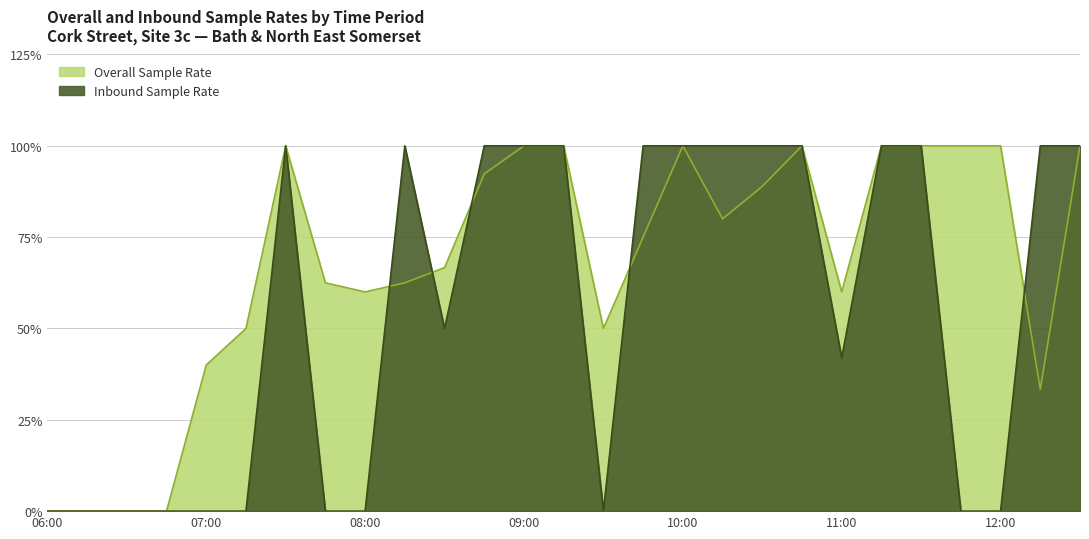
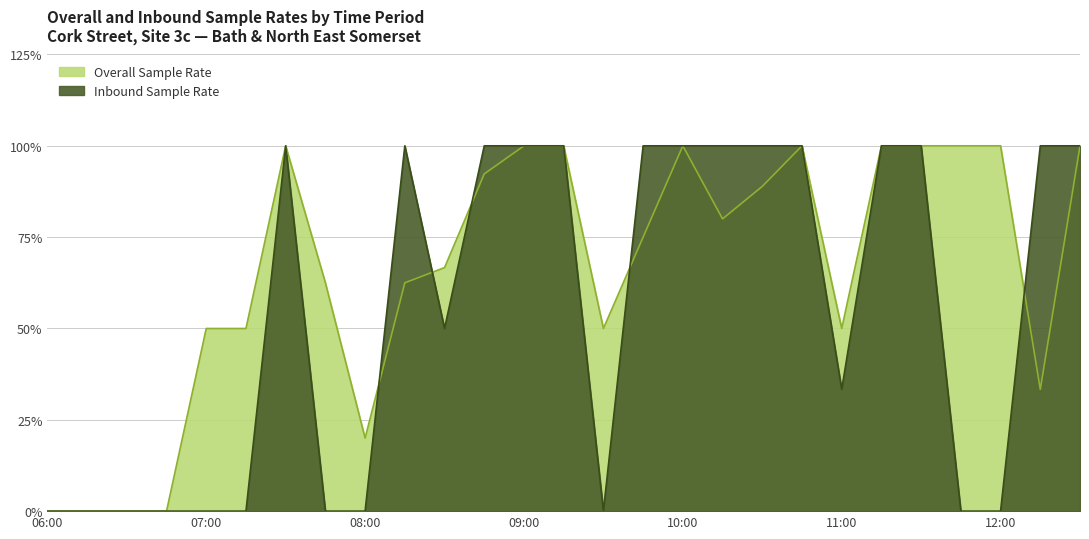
  {
    "Overall Sample Rate": {
-     "07:00": "40%",
-     "08:00": "60%",
-     "11:00": "60%",
+     "07:00": "50%",
+     "08:00": "20%",
+     "11:00": "50%",
      "12:00": "100%"
    },
    "Inbound Sample Rate": {
      "07:00": "0%",
      "08:00": "0%",
-     "11:00": "42%",
+     "11:00": "33%",
      "12:00": "0%"
    }
  }
